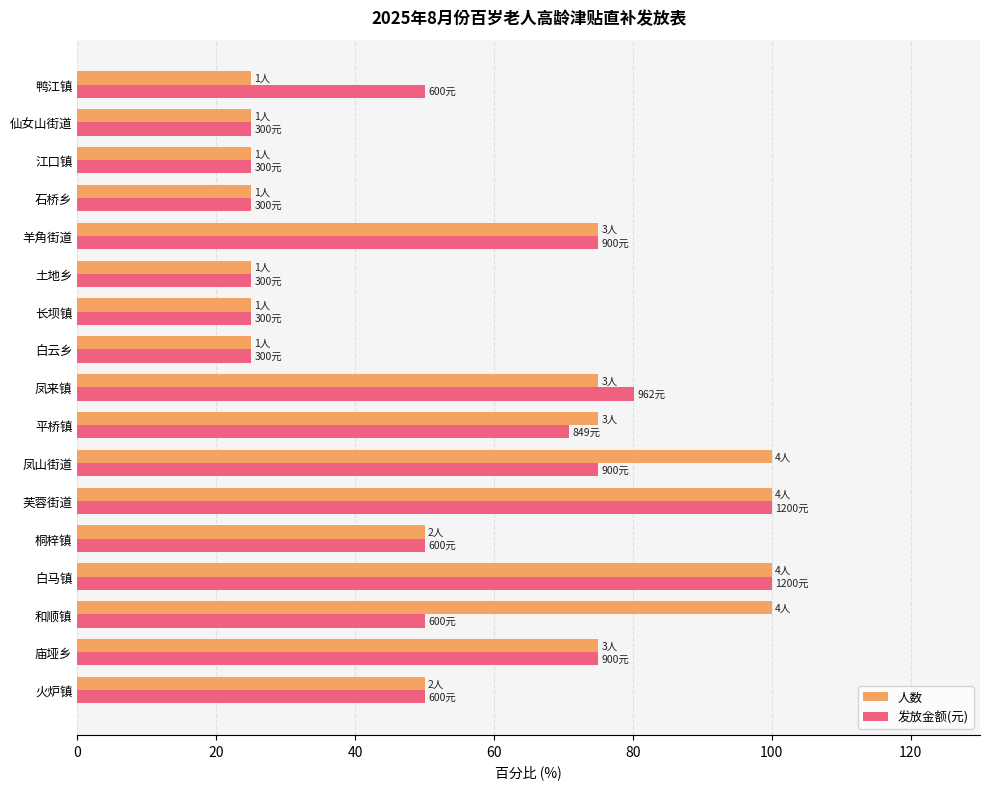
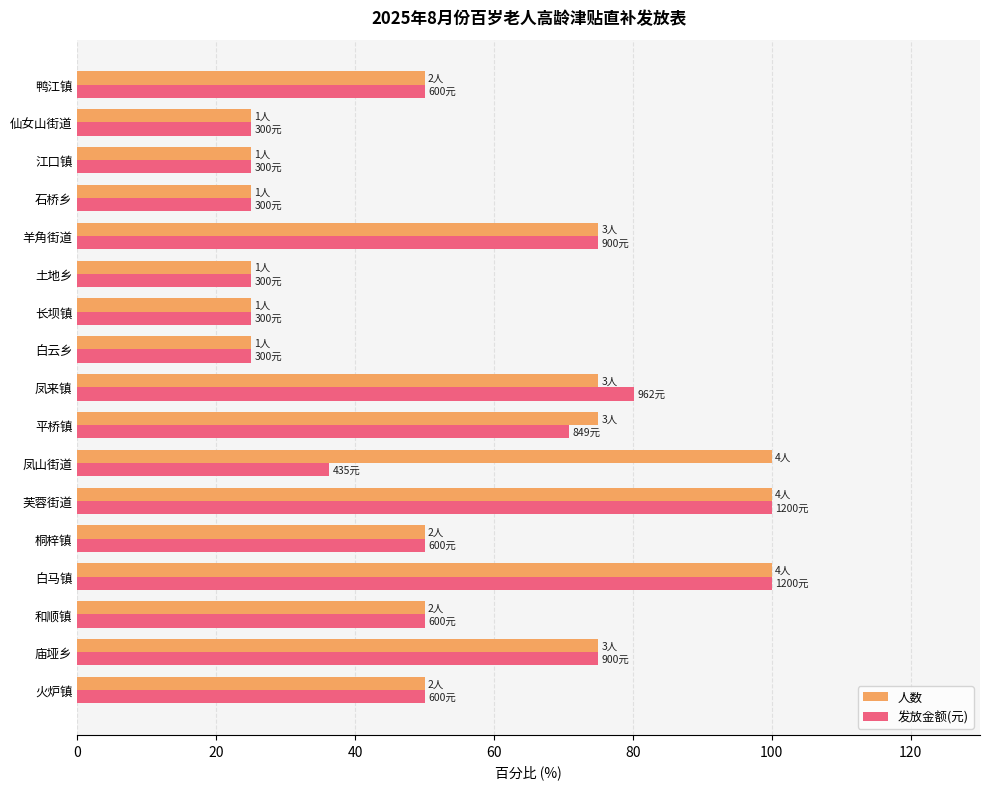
  {
    "人数": {
-     "鸭江镇": "1人",
-     "和顺镇": "4人"
+     "鸭江镇": "2人",
+     "和顺镇": "2人"
    },
    "发放金额(元)": {
-     "凤山街道": "900元"
+     "凤山街道": "435元"
    }
  }
